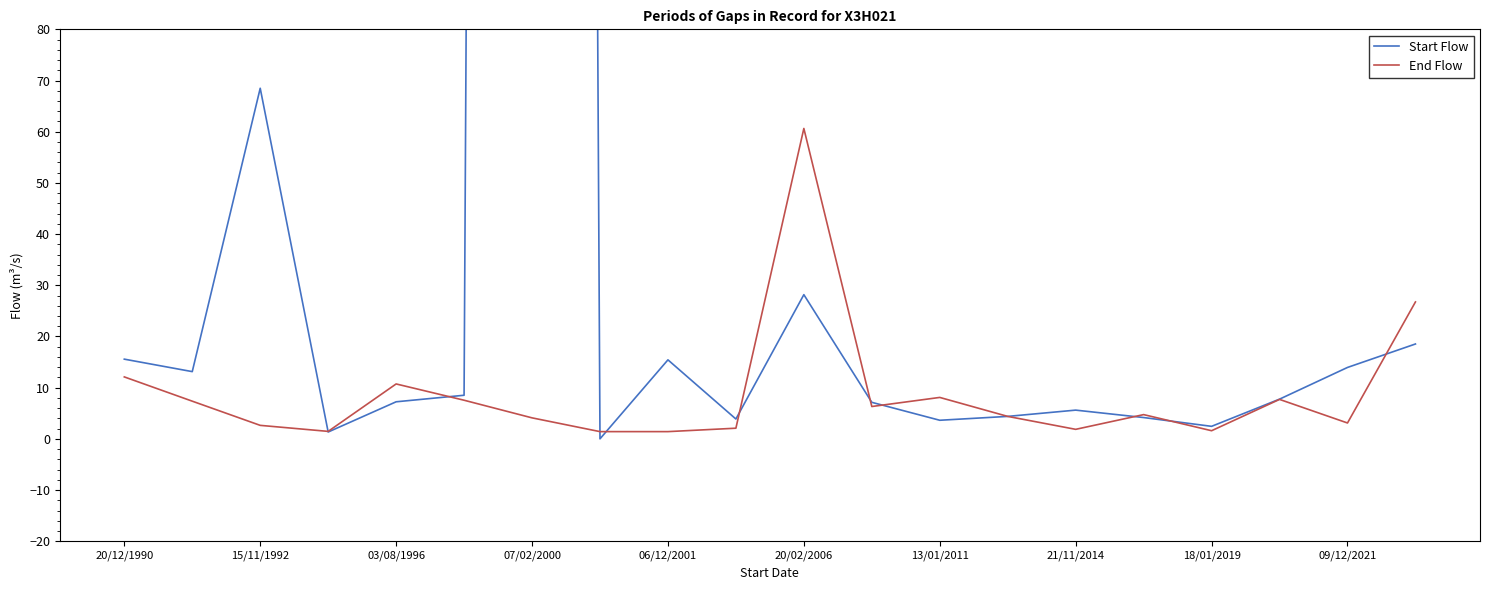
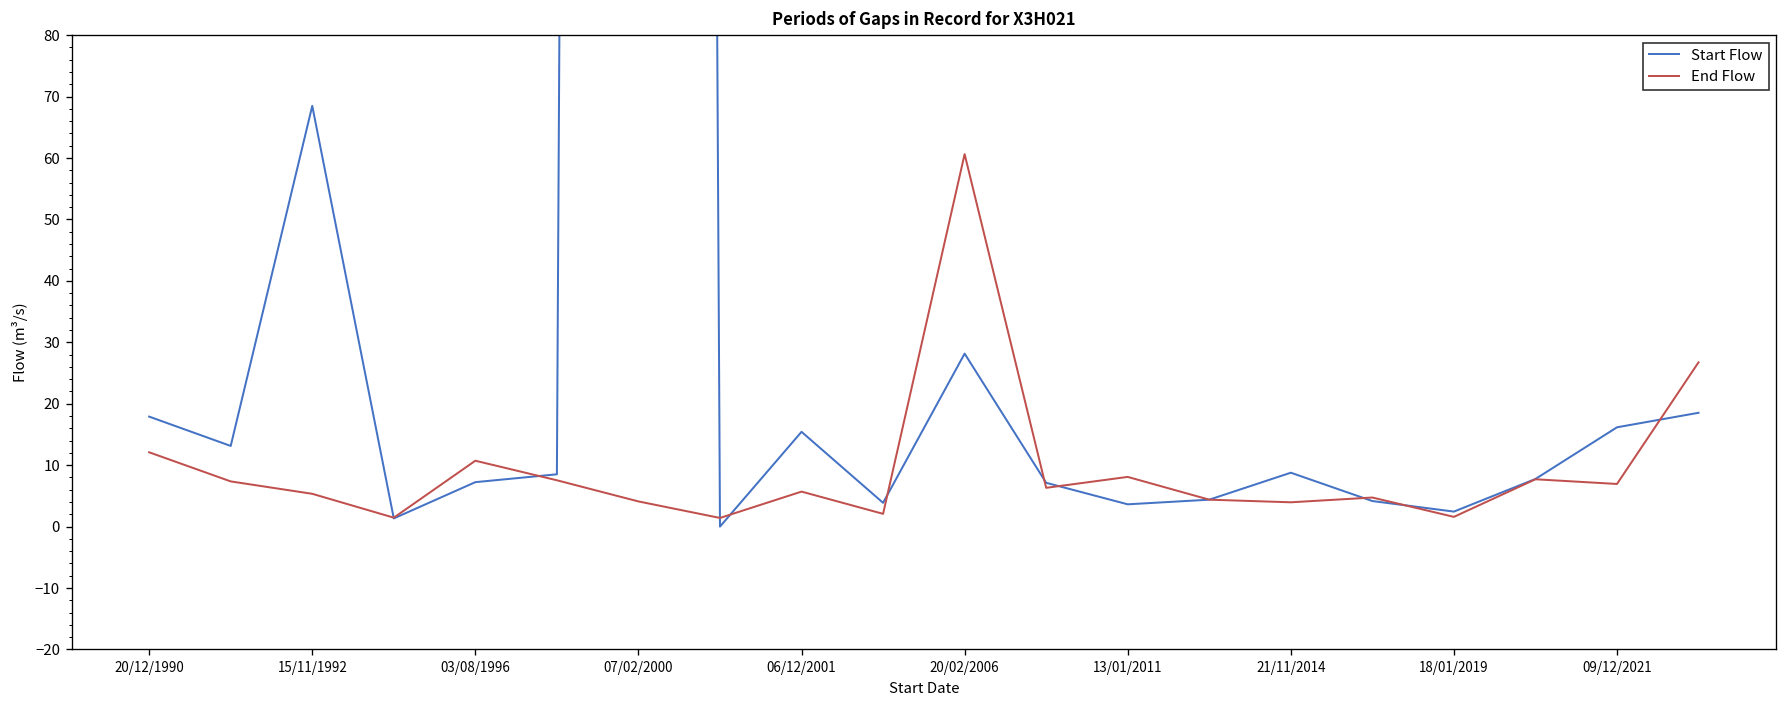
  {
    "Start Flow": {
-     "20/12/1990": 16,
+     "20/12/1990": 18,
      "15/11/1992": 68,
      "03/08/1996": 7,
      "06/12/2001": 15,
      "20/02/2006": 28,
      "13/01/2011": 4,
-     "21/11/2014": 6,
+     "21/11/2014": 9,
      "18/01/2019": 2,
-     "09/12/2021": 14
+     "09/12/2021": 16
    },
    "End Flow": {
      "20/12/1990": 12,
-     "15/11/1992": 3,
+     "15/11/1992": 5,
      "03/08/1996": 11,
      "07/02/2000": 4,
-     "06/12/2001": 1,
+     "06/12/2001": 6,
      "20/02/2006": 61,
      "13/01/2011": 8,
-     "21/11/2014": 2,
+     "21/11/2014": 4,
      "18/01/2019": 2,
-     "09/12/2021": 3
+     "09/12/2021": 7
    }
  }
